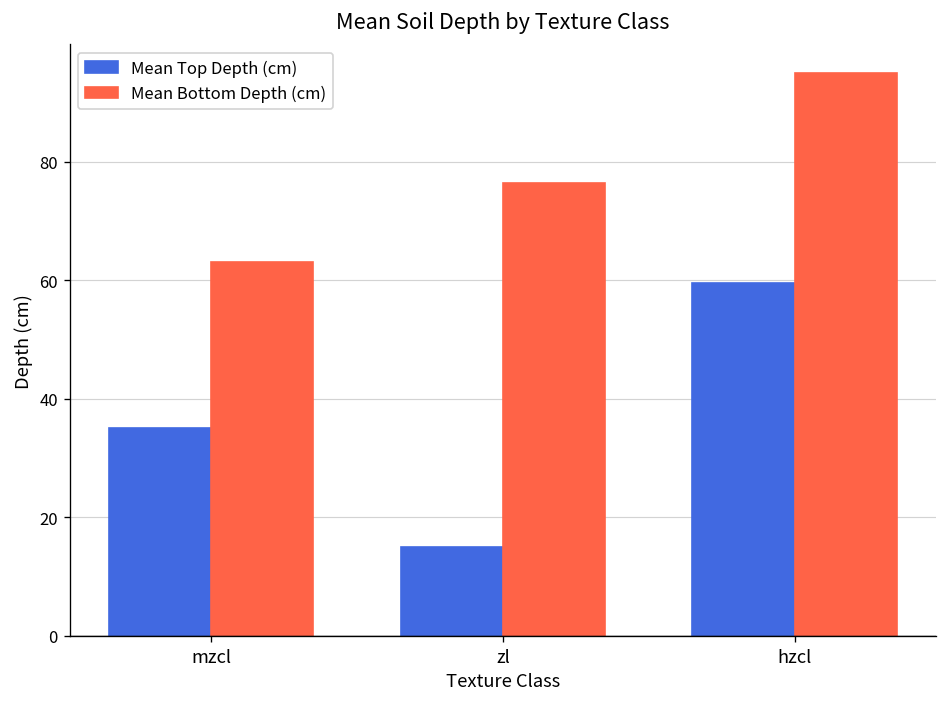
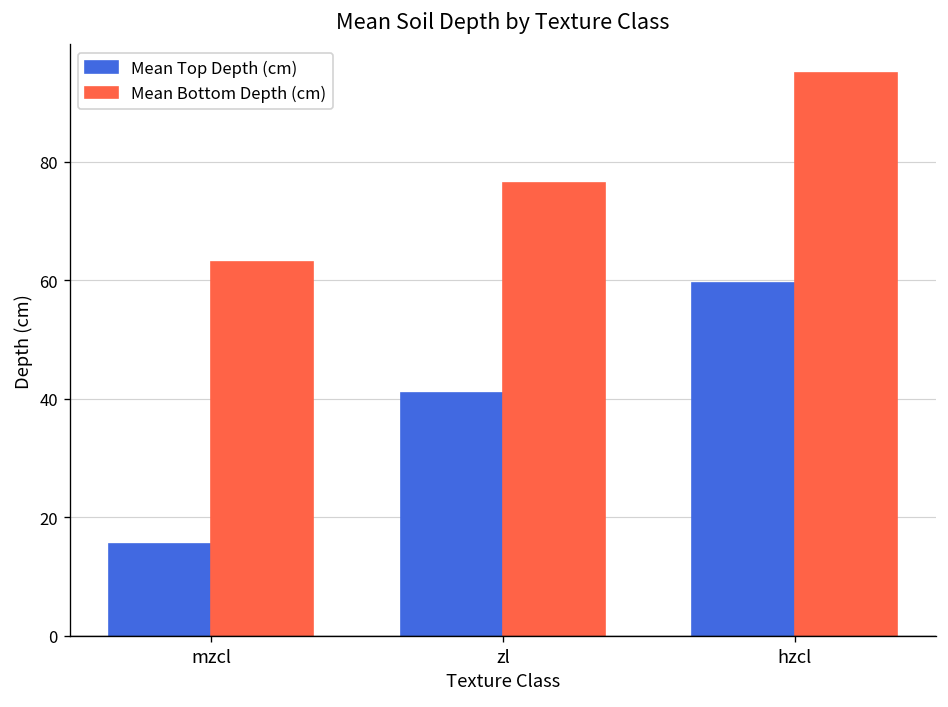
  {
    "Mean Top Depth (cm)": {
-     "mzcl": 35,
-     "zl": 15,
+     "mzcl": 15,
+     "zl": 41,
      "hzcl": 60
    },
    "Mean Bottom Depth (cm)": {
      "mzcl": 63,
      "zl": 76,
      "hzcl": 95
    }
  }
